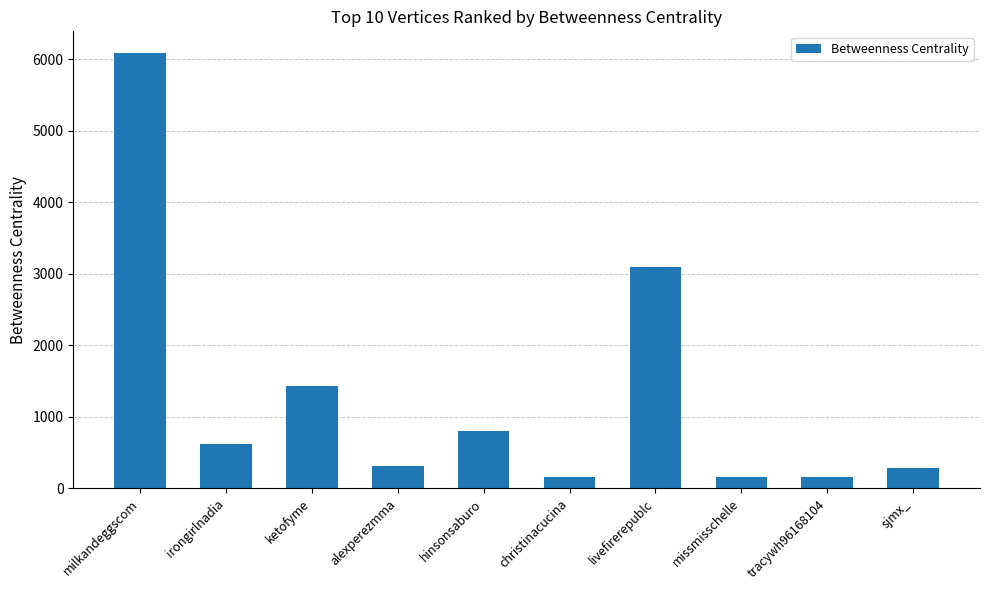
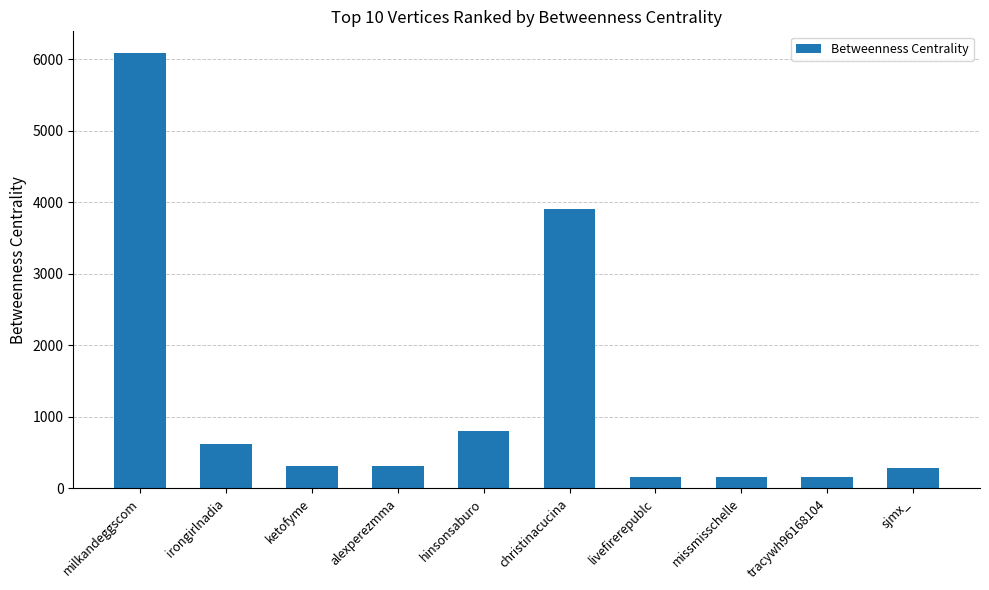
  {
    "milkandeggscom": 6100,
    "irongirlnadia": 600,
-   "ketofyme": 1400,
+   "ketofyme": 300,
    "alexperezmma": 300,
    "hinsonsaburo": 800,
-   "christinacucina": 200,
-   "livefirerepublc": 3100,
+   "christinacucina": 3900,
+   "livefirerepublc": 200,
    "missmisschelle": 200,
    "tracywh96168104": 200,
    "sjmx_": 300
  }
